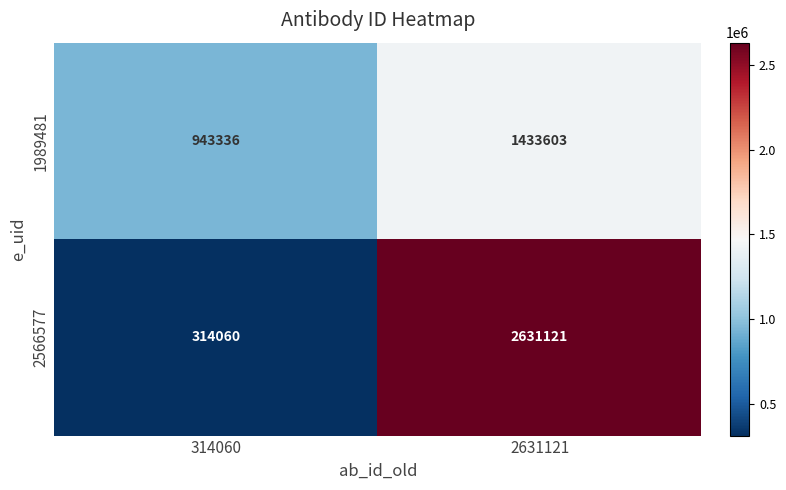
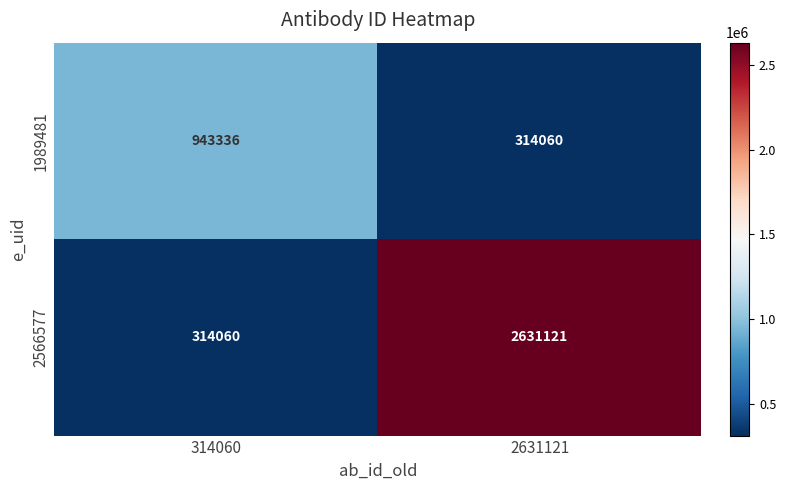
  {
    "1989481": {
      "314060": 943336,
-     "2631121": 1433603
+     "2631121": 314060
    },
    "2566577": {
      "314060": 314060,
      "2631121": 2631121
    }
  }
